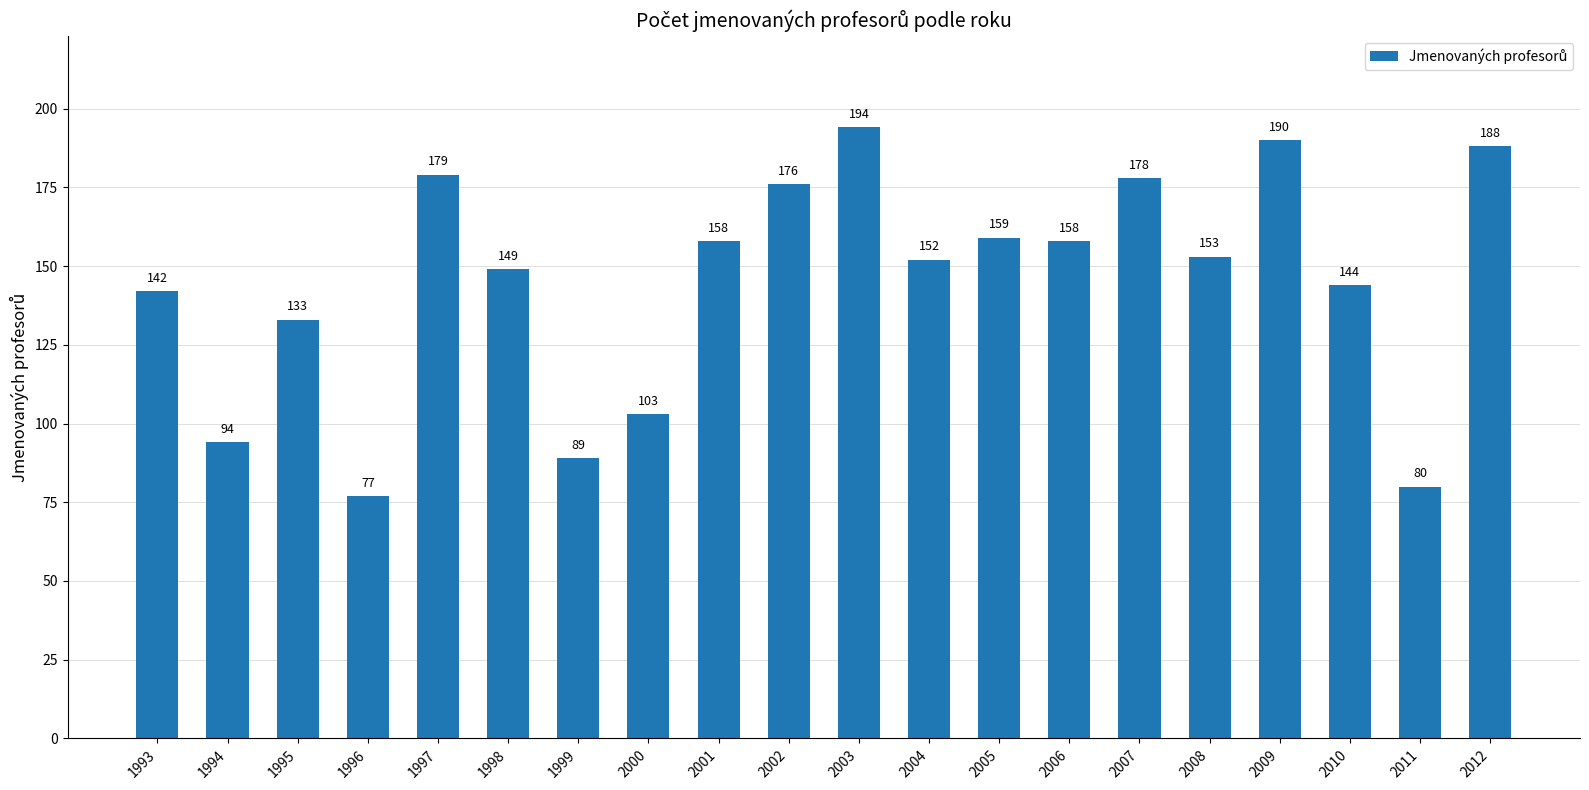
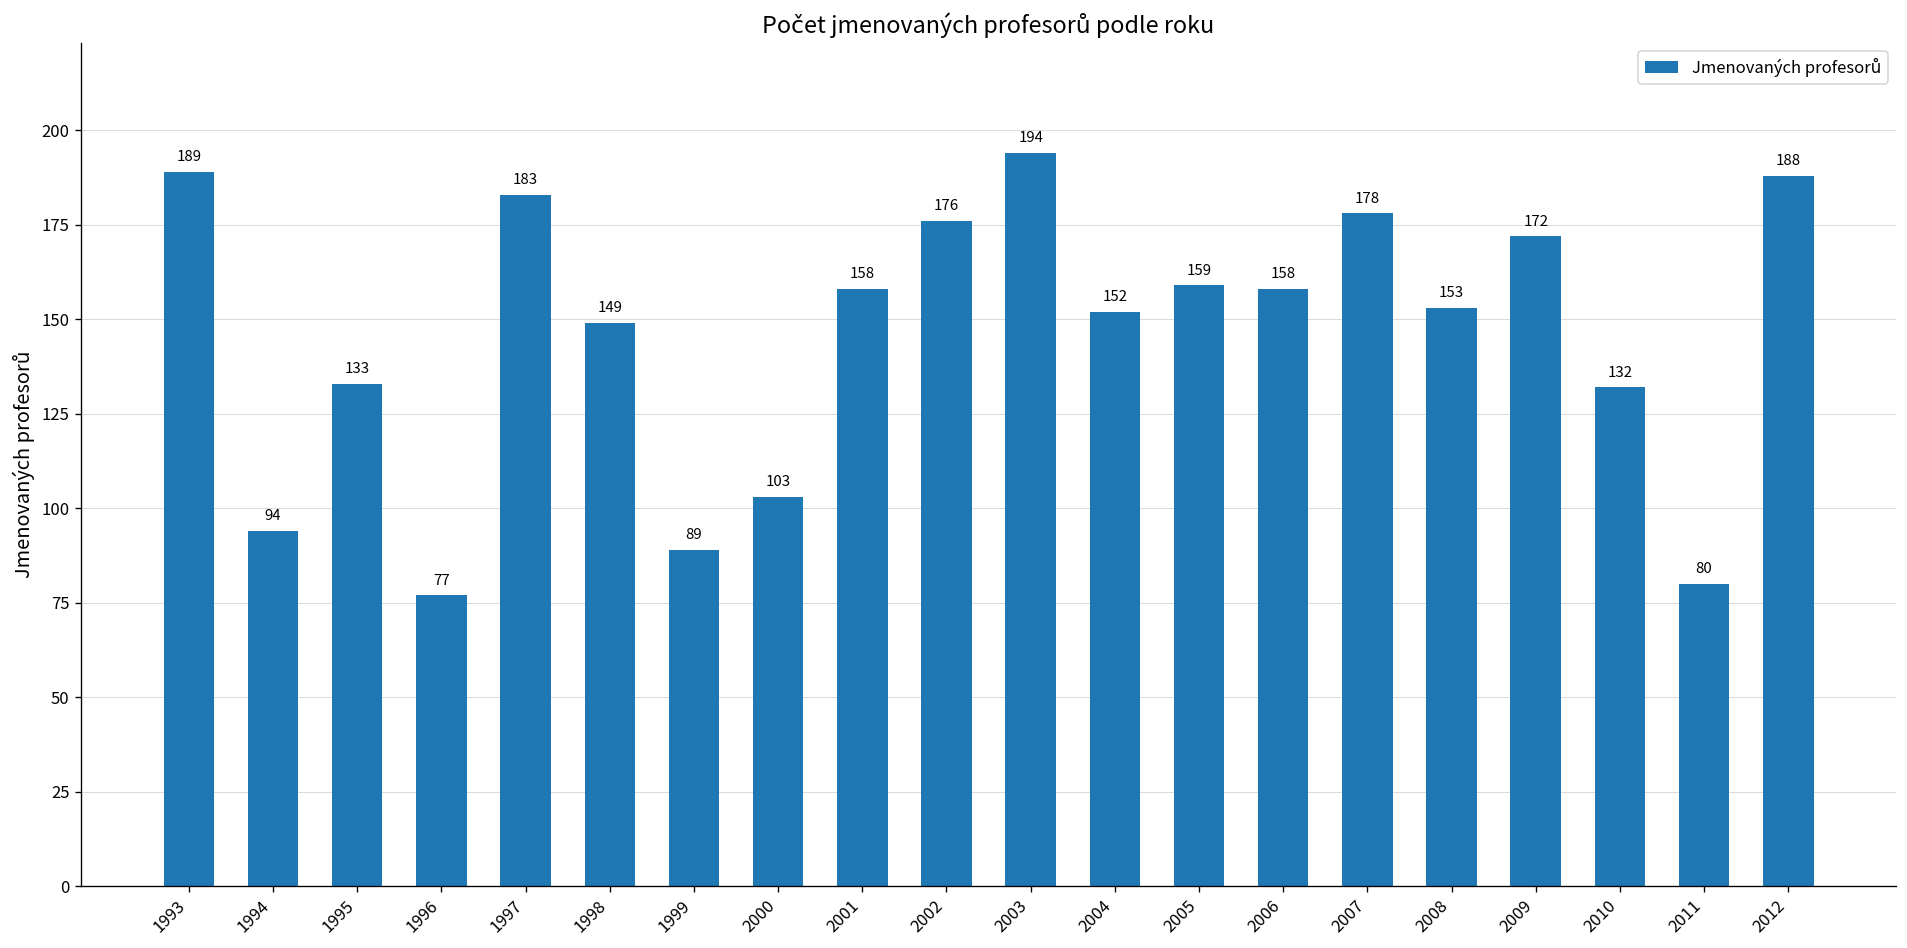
  {
-   "1993": 142,
+   "1993": 189,
    "1994": 94,
    "1995": 133,
    "1996": 77,
-   "1997": 179,
+   "1997": 183,
    "1998": 149,
    "1999": 89,
    "2000": 103,
    "2001": 158,
    "2002": 176,
    "2003": 194,
    "2004": 152,
    "2005": 159,
    "2006": 158,
    "2007": 178,
    "2008": 153,
-   "2009": 190,
-   "2010": 144,
+   "2009": 172,
+   "2010": 132,
    "2011": 80,
    "2012": 188
  }
